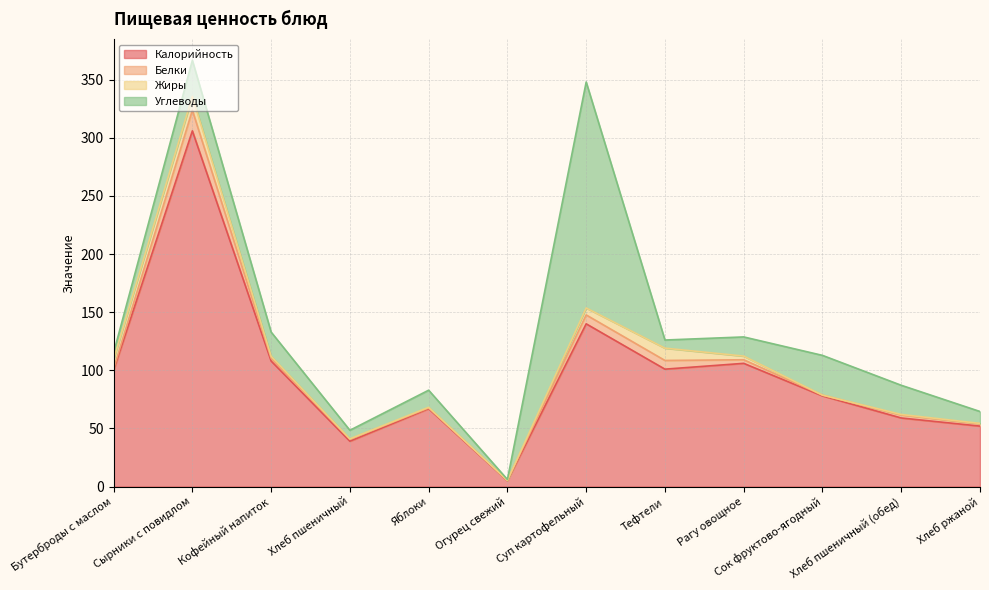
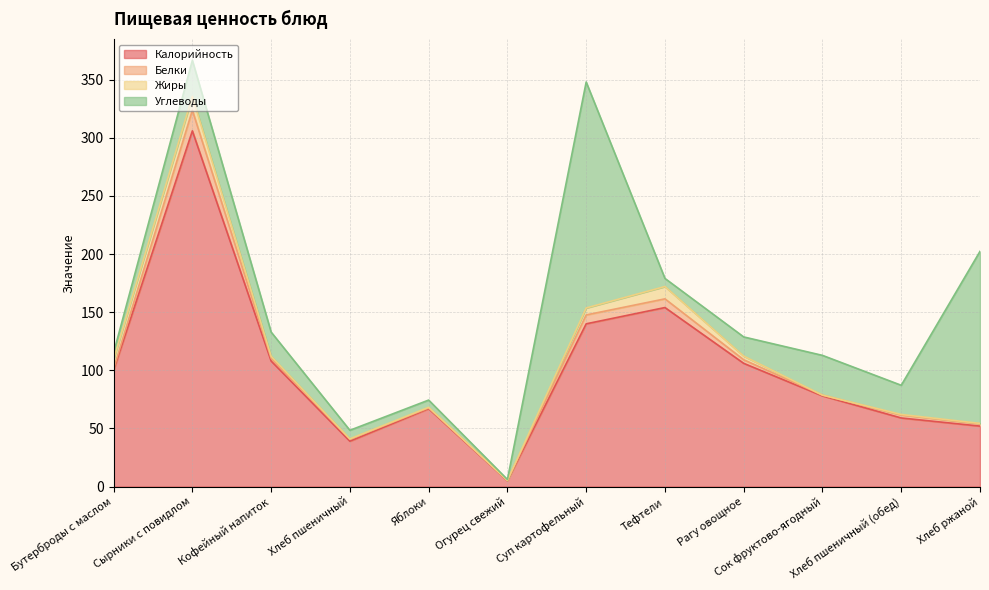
  {
    "Калорийность": {
      "Сырники с повидлом": 306,
      "Кофейный напиток": 108,
      "Суп картофельный": 140,
-     "Тефтели": 101,
+     "Тефтели": 154,
      "Рагу овощное": 106,
      "Хлеб пшеничный (обед)": 59
    },
    "Углеводы": {
      "Бутерброды с маслом": 6,
      "Кофейный напиток": 21,
      "Хлеб пшеничный": 7,
-     "Яблоки": 15,
+     "Яблоки": 6,
      "Суп картофельный": 194,
      "Тефтели": 7,
      "Рагу овощное": 16,
      "Сок фруктово-ягодный": 34,
      "Хлеб пшеничный (обед)": 25,
-     "Хлеб ржаной": 10
+     "Хлеб ржаной": 148
    }
  }
